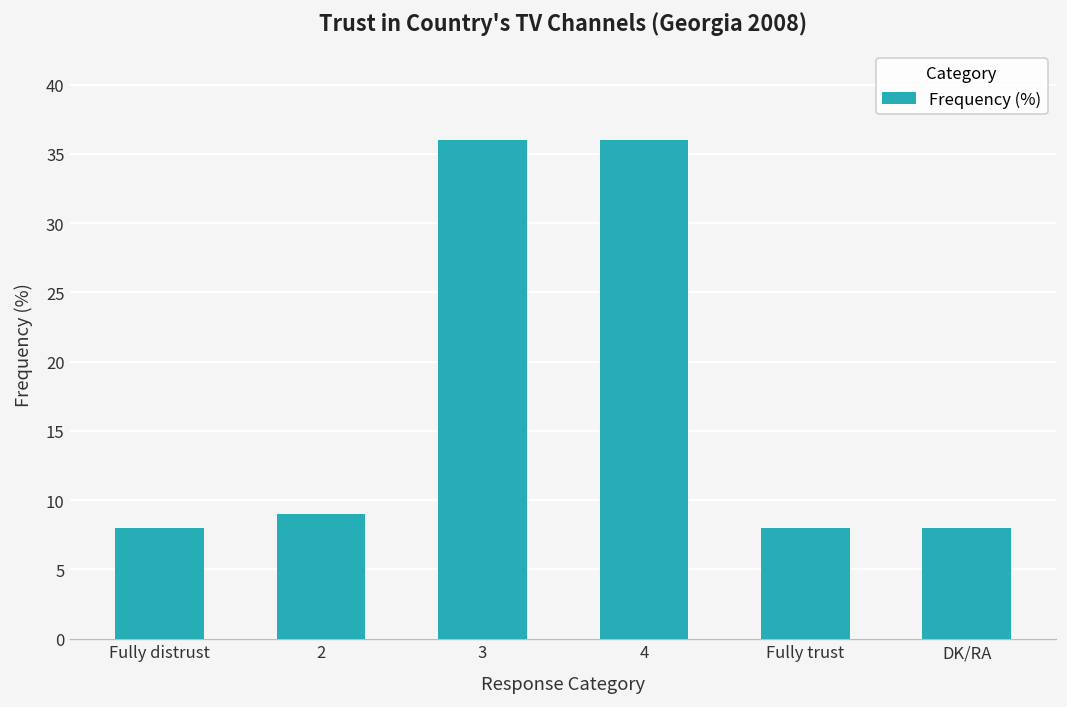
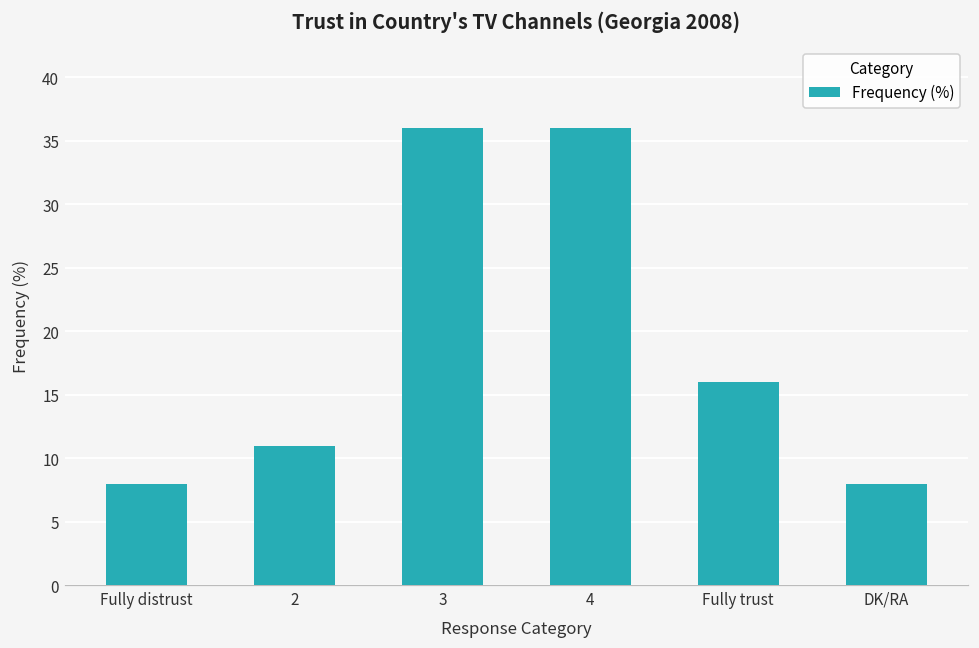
  {
    "Fully distrust": 8,
-   "2": 9,
+   "2": 11,
    "3": 36,
    "4": 36,
-   "Fully trust": 8,
+   "Fully trust": 16,
    "DK/RA": 8
  }
